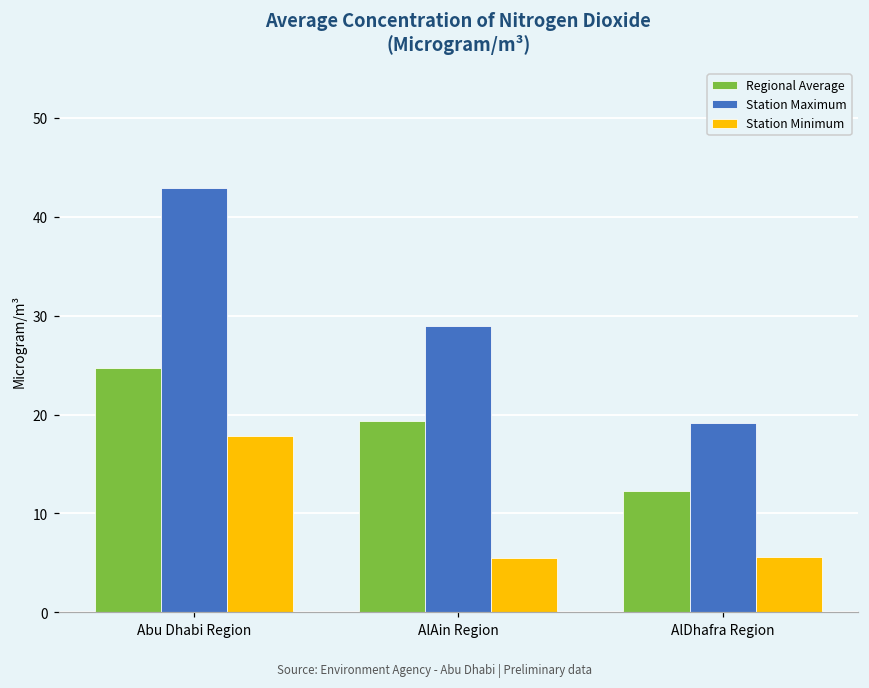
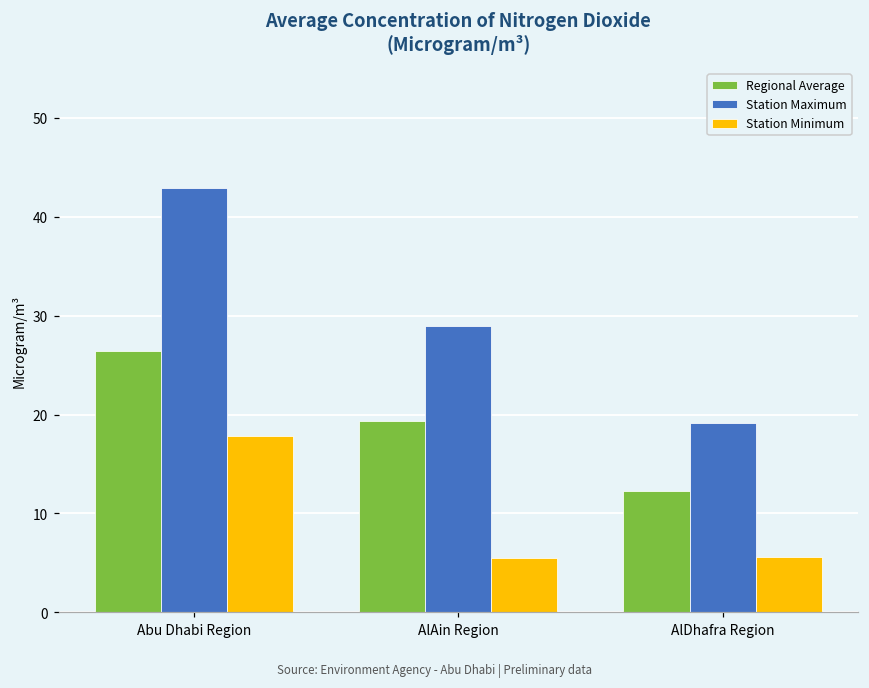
  {
    "Regional Average": {
-     "Abu Dhabi Region": 25,
+     "Abu Dhabi Region": 26,
      "AlAin Region": 19,
      "AlDhafra Region": 12
    },
    "Station Maximum": {
      "Abu Dhabi Region": 43,
      "AlAin Region": 29,
      "AlDhafra Region": 19
    },
    "Station Minimum": {
      "Abu Dhabi Region": 18,
      "AlAin Region": 6,
      "AlDhafra Region": 6
    }
  }
